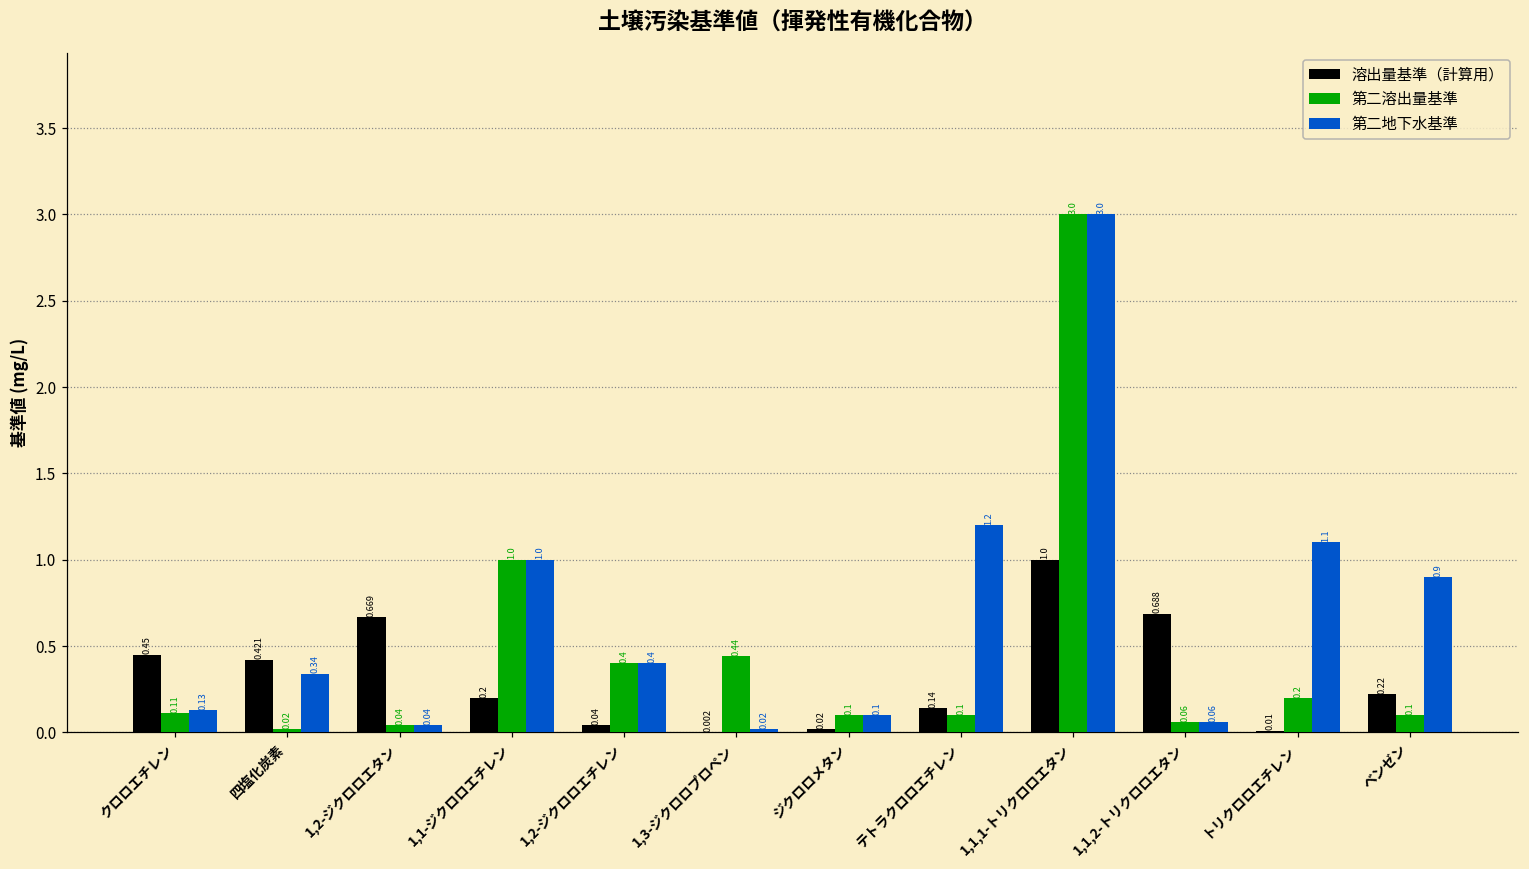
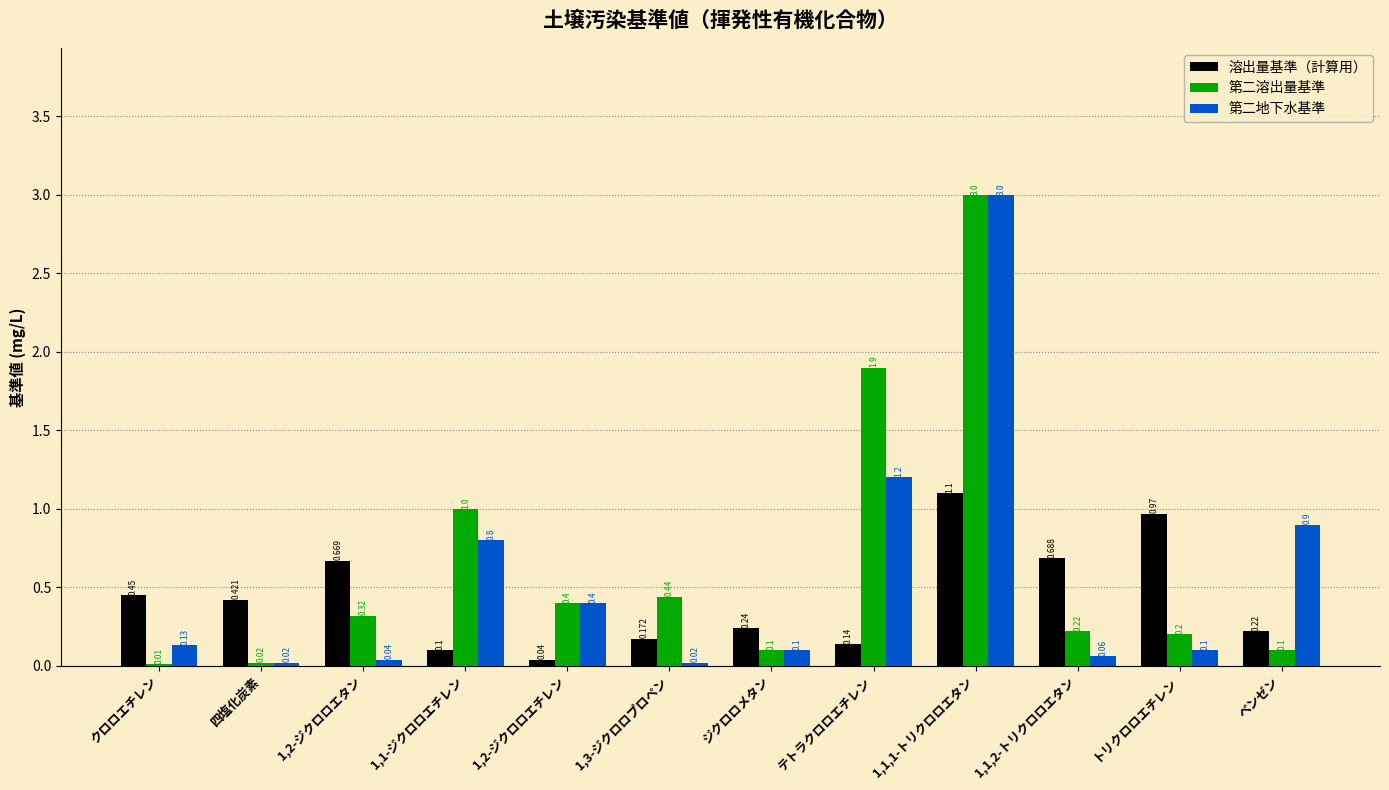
  {
    "溶出量基準（計算用）": {
      "クロロエチレン": 0.45,
      "四塩化炭素": 0.421,
      "1,2-ジクロロエタン": 0.669,
-     "1,1-ジクロロエチレン": 0.2,
+     "1,1-ジクロロエチレン": 0.1,
      "1,2-ジクロロエチレン": 0.04,
-     "1,3-ジクロロプロペン": 0.002,
-     "ジクロロメタン": 0.02,
+     "1,3-ジクロロプロペン": 0.172,
+     "ジクロロメタン": 0.24,
      "テトラクロロエチレン": 0.14,
-     "1,1,1-トリクロロエタン": 1.0,
+     "1,1,1-トリクロロエタン": 1.1,
      "1,1,2-トリクロロエタン": 0.688,
-     "トリクロロエチレン": 0.01,
+     "トリクロロエチレン": 0.97,
      "ベンゼン": 0.22
    },
    "第二溶出量基準": {
-     "クロロエチレン": 0.11,
+     "クロロエチレン": 0.01,
      "四塩化炭素": 0.02,
-     "1,2-ジクロロエタン": 0.04,
+     "1,2-ジクロロエタン": 0.32,
      "1,1-ジクロロエチレン": 1.0,
      "1,2-ジクロロエチレン": 0.4,
      "1,3-ジクロロプロペン": 0.44,
      "ジクロロメタン": 0.1,
-     "テトラクロロエチレン": 0.1,
+     "テトラクロロエチレン": 1.9,
      "1,1,1-トリクロロエタン": 3.0,
-     "1,1,2-トリクロロエタン": 0.06,
+     "1,1,2-トリクロロエタン": 0.22,
      "トリクロロエチレン": 0.2,
      "ベンゼン": 0.1
    },
    "第二地下水基準": {
      "クロロエチレン": 0.13,
-     "四塩化炭素": 0.34,
+     "四塩化炭素": 0.02,
      "1,2-ジクロロエタン": 0.04,
-     "1,1-ジクロロエチレン": 1.0,
+     "1,1-ジクロロエチレン": 0.8,
      "1,2-ジクロロエチレン": 0.4,
      "1,3-ジクロロプロペン": 0.02,
      "ジクロロメタン": 0.1,
      "テトラクロロエチレン": 1.2,
      "1,1,1-トリクロロエタン": 3.0,
      "1,1,2-トリクロロエタン": 0.06,
-     "トリクロロエチレン": 1.1,
+     "トリクロロエチレン": 0.1,
      "ベンゼン": 0.9
    }
  }
